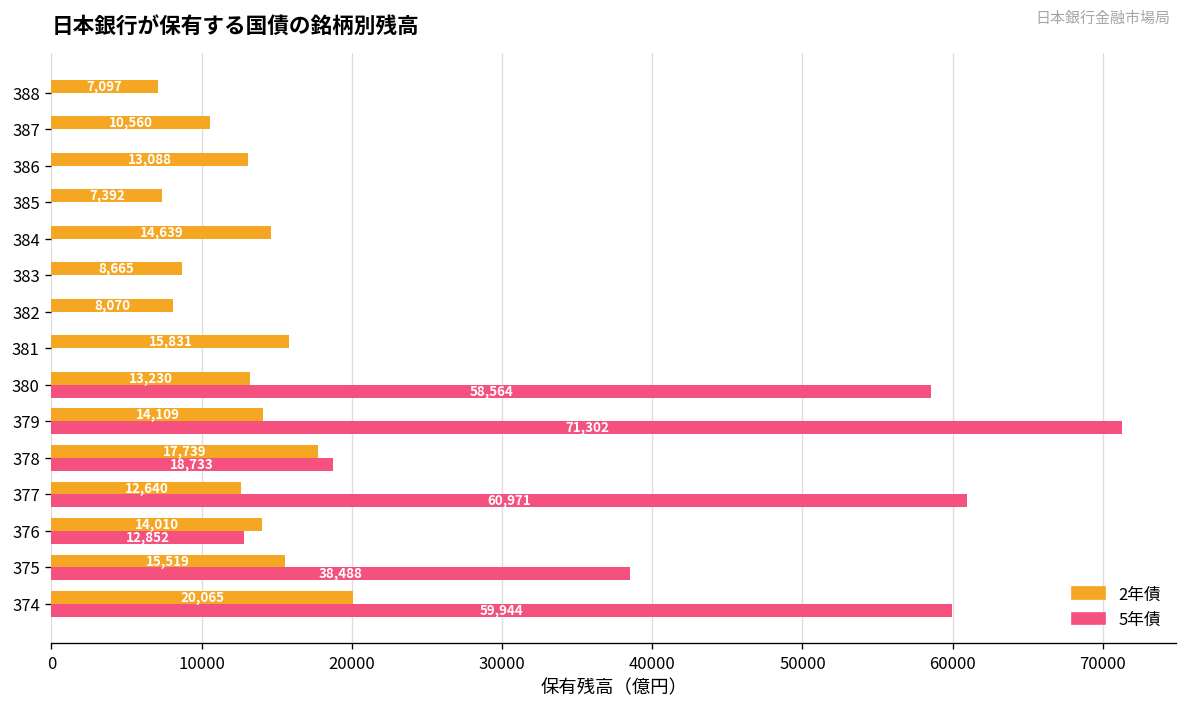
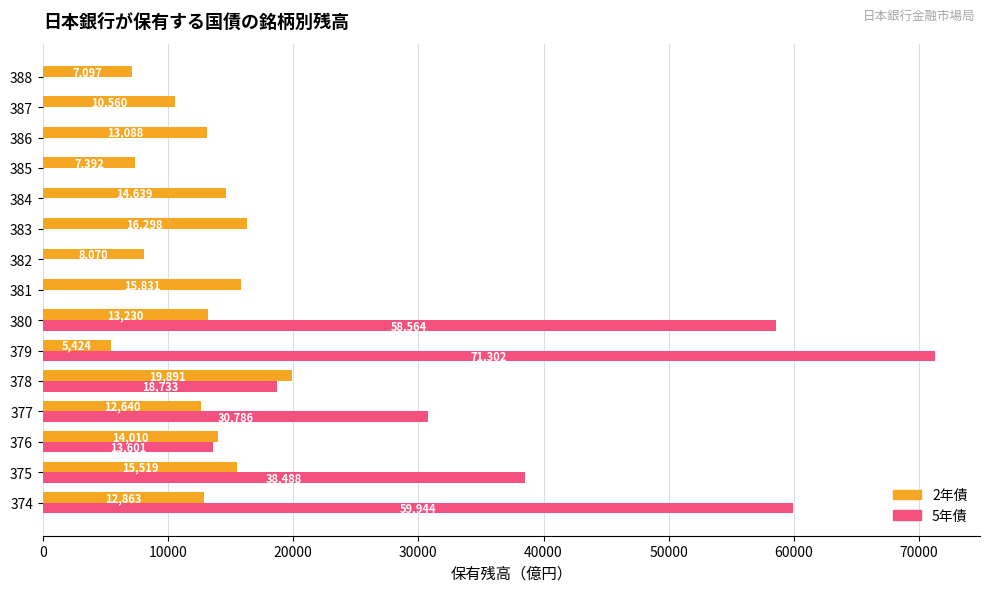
  {
    "2年債": {
      "388": "7,097",
      "387": "10,560",
      "386": "13,088",
      "385": "7,392",
      "384": "14,639",
-     "383": "8,665",
+     "383": "16,298",
      "382": "8,070",
      "381": "15,831",
      "380": "13,230",
-     "379": "14,109",
-     "378": "17,739",
+     "379": "5,424",
+     "378": "19,891",
      "377": "12,640",
      "375": "15,519",
-     "374": "20,065"
+     "374": "12,863"
    },
    "5年債": {
      "380": "58,564",
      "379": "71,302",
      "378": "18,733",
-     "377": "60,971",
-     "376": "12,852",
+     "377": "30,786",
+     "376": "13,601",
      "375": "38,488",
      "374": "59,944"
    }
  }
